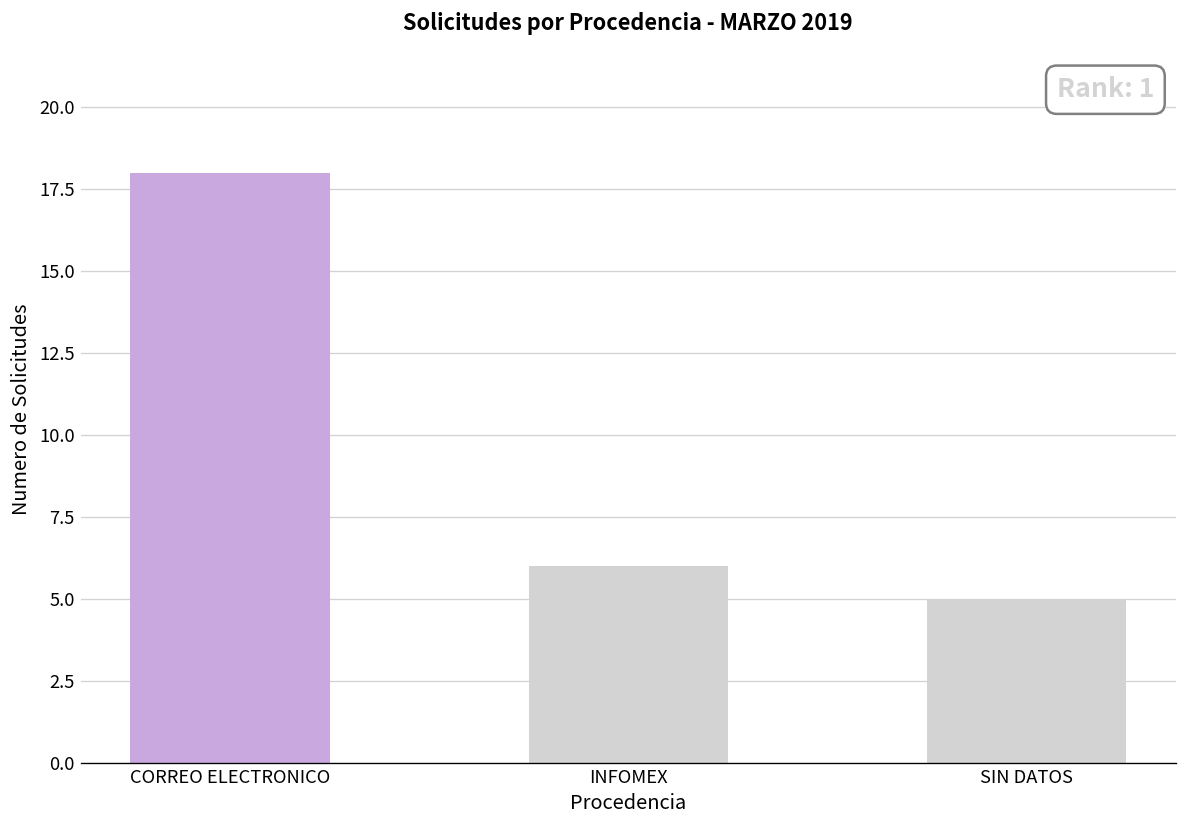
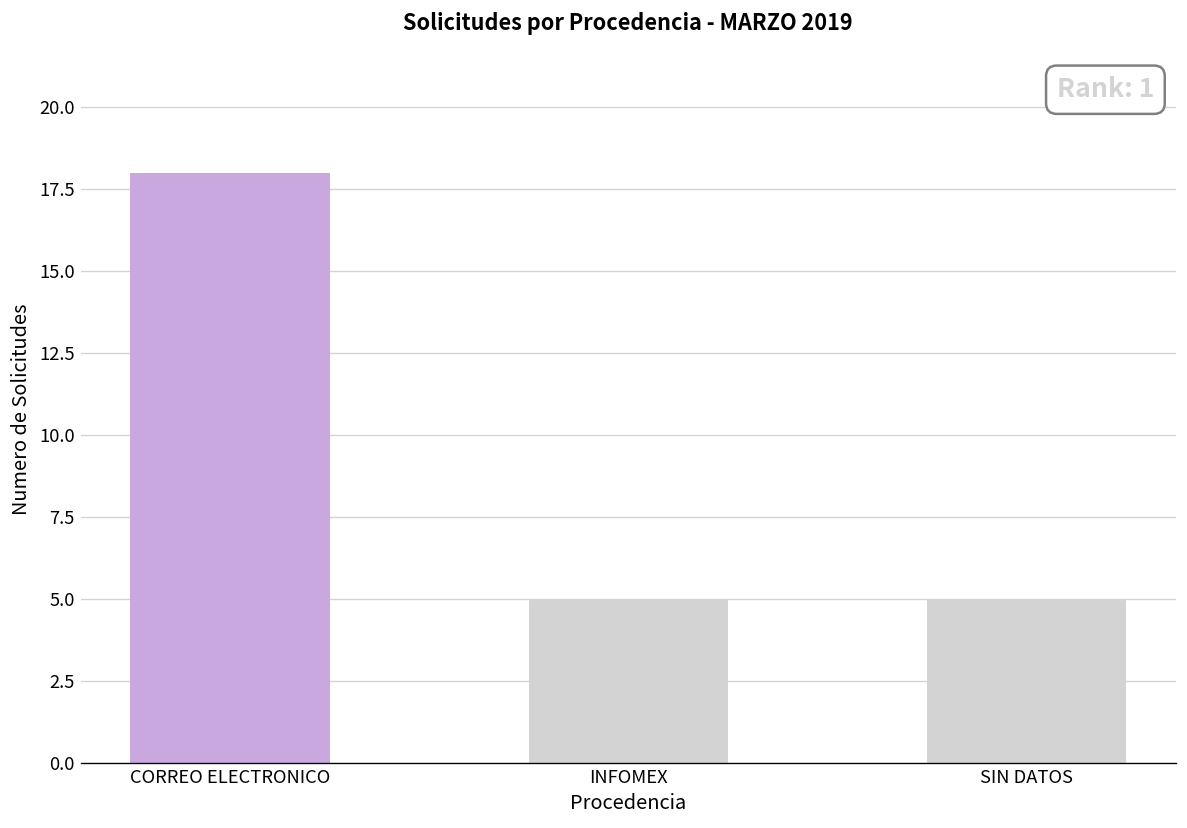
  {
    "CORREO ELECTRONICO": 18,
-   "INFOMEX": 6,
+   "INFOMEX": 5,
    "SIN DATOS": 5
  }
